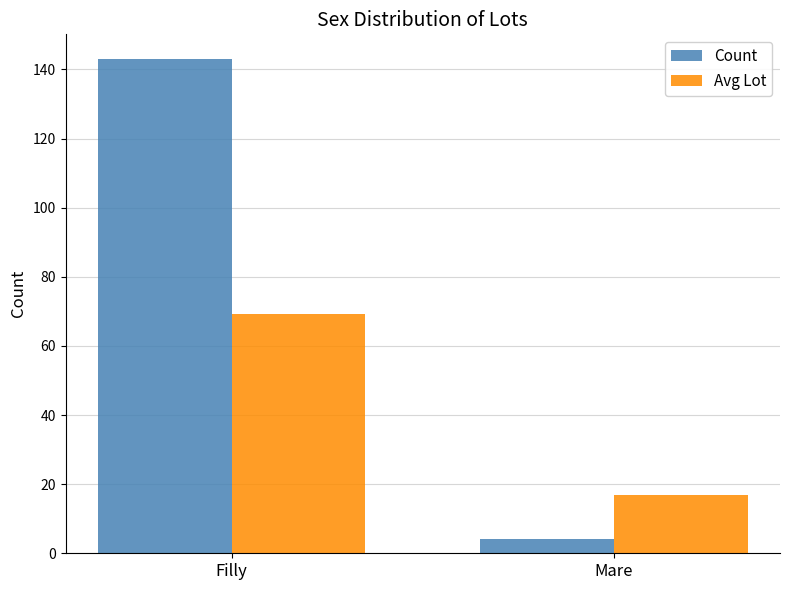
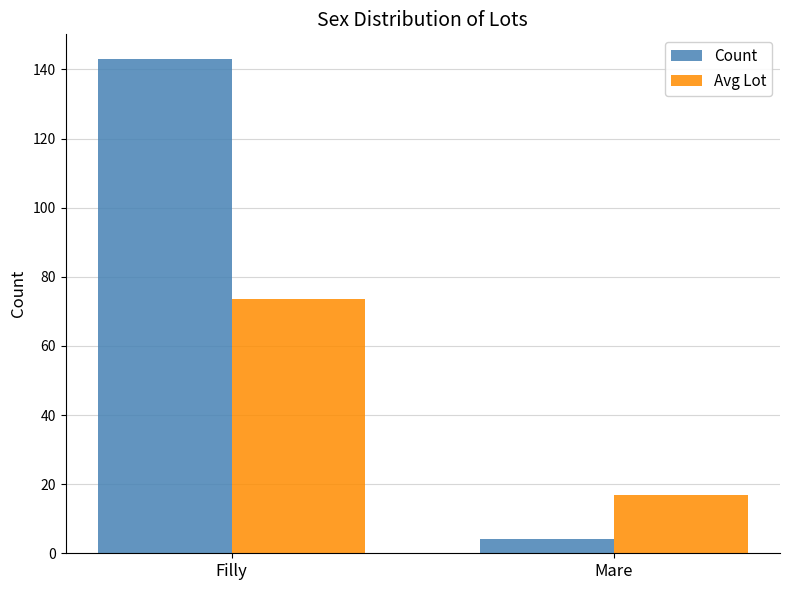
  {
    "Count": {
      "Filly": 143,
      "Mare": 4
    },
    "Avg Lot": {
-     "Filly": 69,
+     "Filly": 74,
      "Mare": 17
    }
  }
